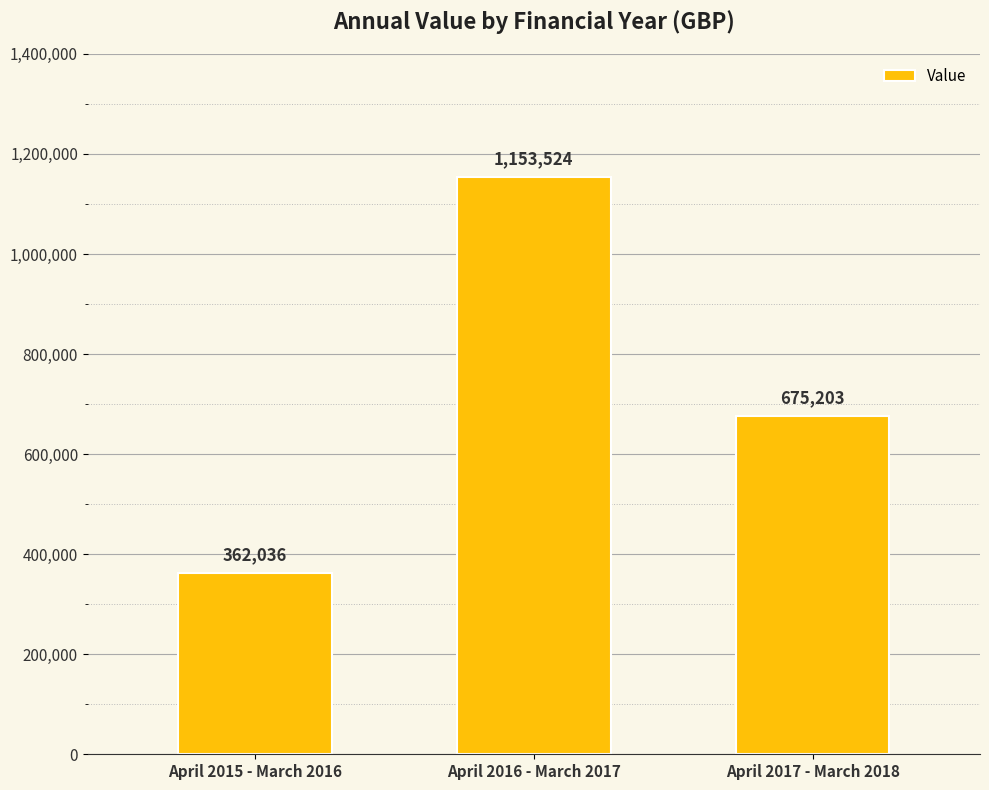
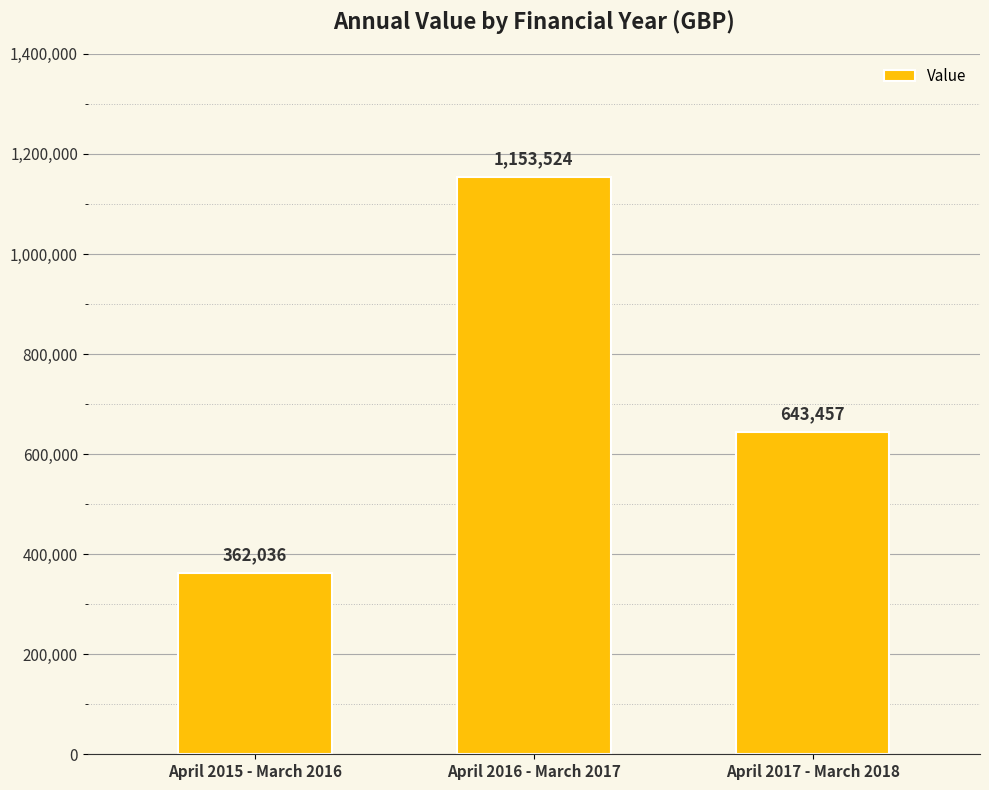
  {
    "April 2015 - March 2016": "362,036",
    "April 2016 - March 2017": "1,153,524",
-   "April 2017 - March 2018": "675,203"
+   "April 2017 - March 2018": "643,457"
  }
